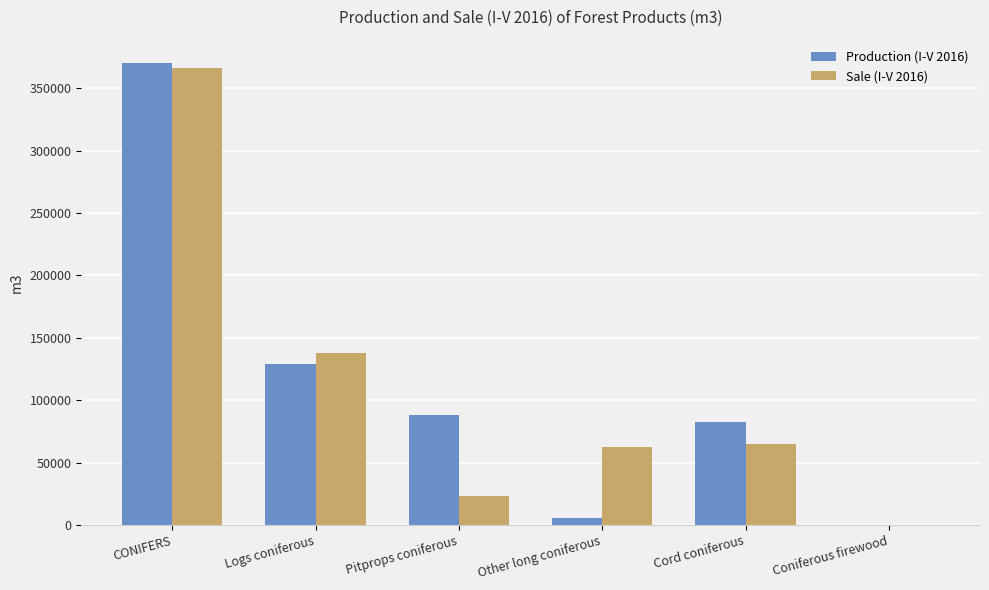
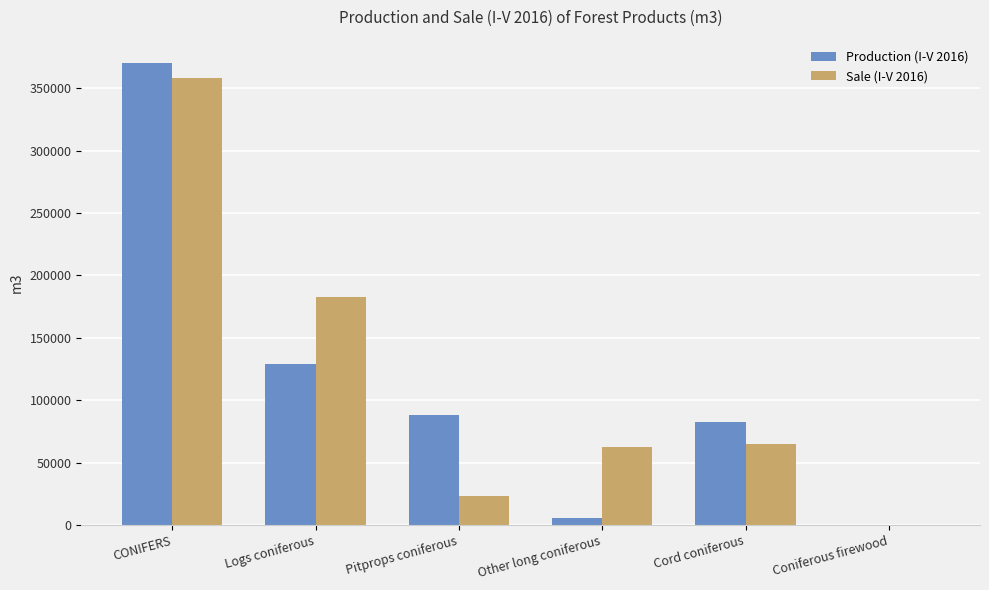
  {
    "Production (I-V 2016)": {
      "CONIFERS": 370000,
      "Logs coniferous": 129000,
      "Pitprops coniferous": 88000,
      "Other long coniferous": 6000,
      "Cord coniferous": 82000
    },
    "Sale (I-V 2016)": {
-     "CONIFERS": 366000,
-     "Logs coniferous": 137000,
+     "CONIFERS": 358000,
+     "Logs coniferous": 182000,
      "Pitprops coniferous": 24000,
      "Other long coniferous": 62000,
      "Cord coniferous": 65000
    }
  }
